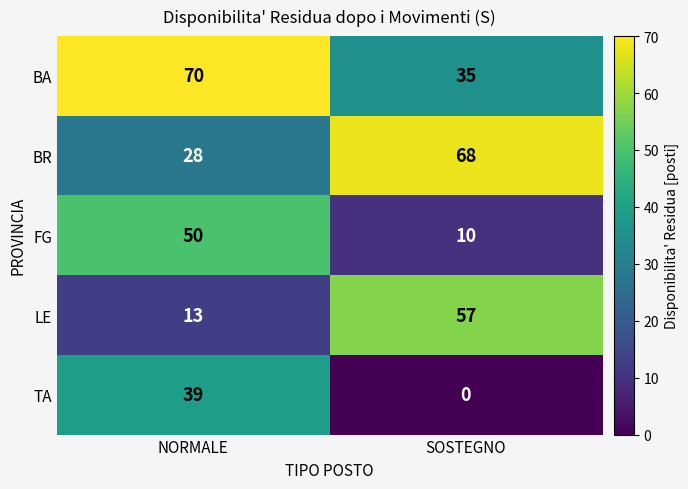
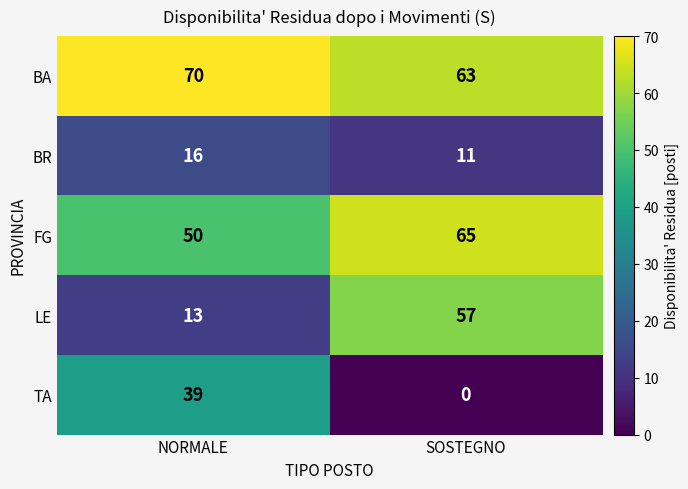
  {
    "BA": {
      "NORMALE": 70,
-     "SOSTEGNO": 35
+     "SOSTEGNO": 63
    },
    "BR": {
-     "NORMALE": 28,
-     "SOSTEGNO": 68
+     "NORMALE": 16,
+     "SOSTEGNO": 11
    },
    "FG": {
      "NORMALE": 50,
-     "SOSTEGNO": 10
+     "SOSTEGNO": 65
    },
    "LE": {
      "NORMALE": 13,
      "SOSTEGNO": 57
    },
    "TA": {
      "NORMALE": 39,
      "SOSTEGNO": 0
    }
  }
